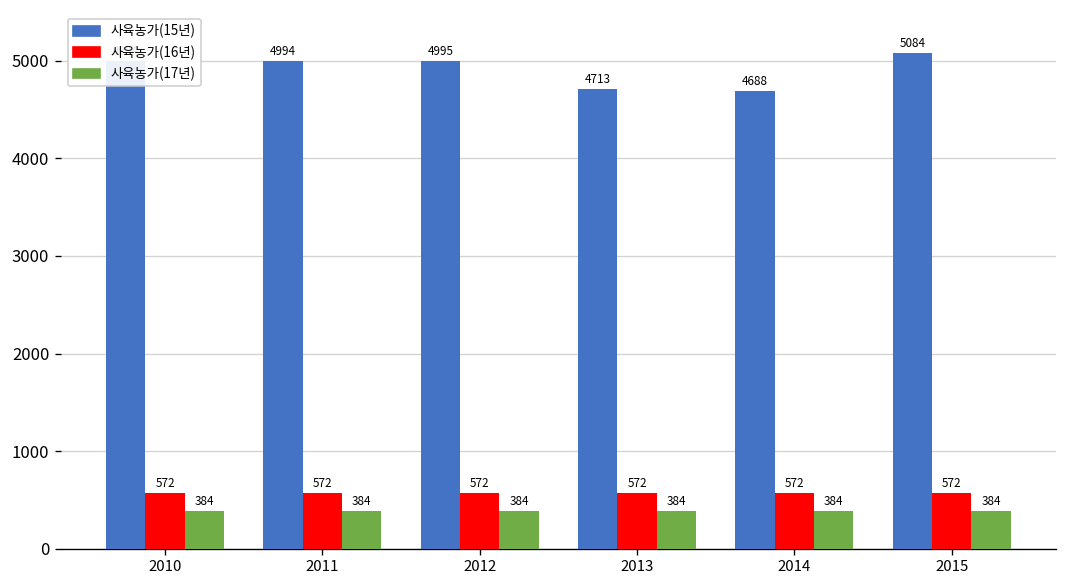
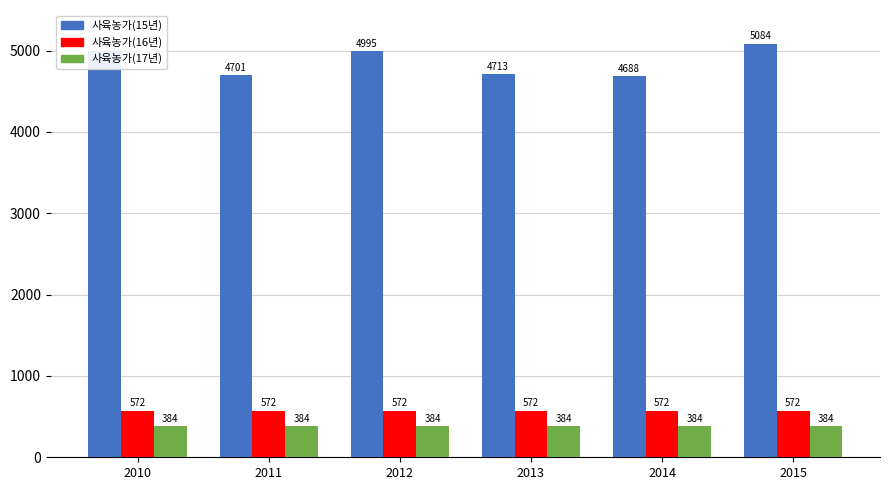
  {
    "사육농가(15년)": {
-     "2011": 4994,
+     "2011": 4701,
      "2012": 4995,
      "2013": 4713,
      "2014": 4688,
      "2015": 5084
    },
    "사육농가(16년)": {
      "2010": 572,
      "2011": 572,
      "2012": 572,
      "2013": 572,
      "2014": 572,
      "2015": 572
    },
    "사육농가(17년)": {
      "2010": 384,
      "2011": 384,
      "2012": 384,
      "2013": 384,
      "2014": 384,
      "2015": 384
    }
  }
